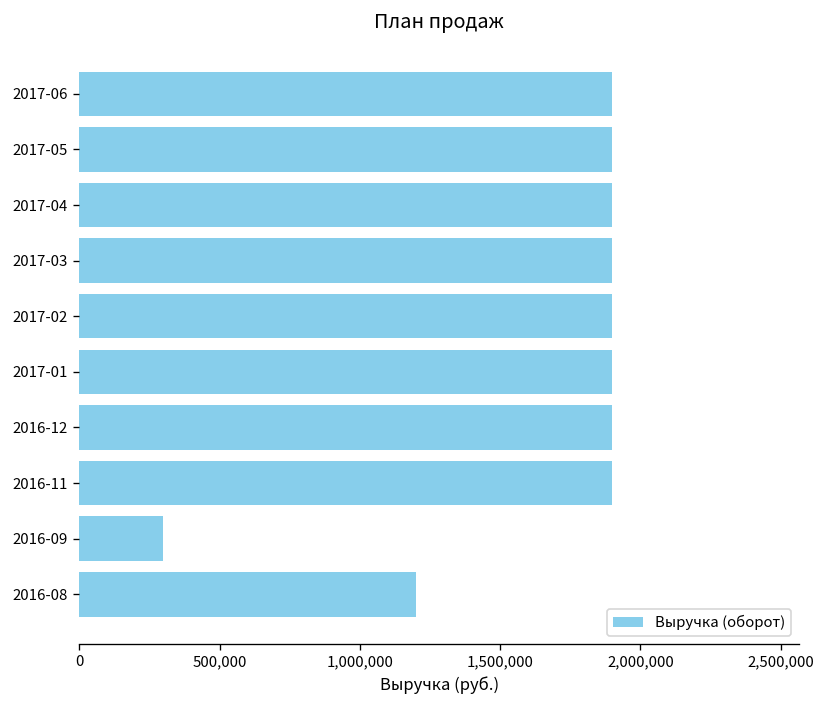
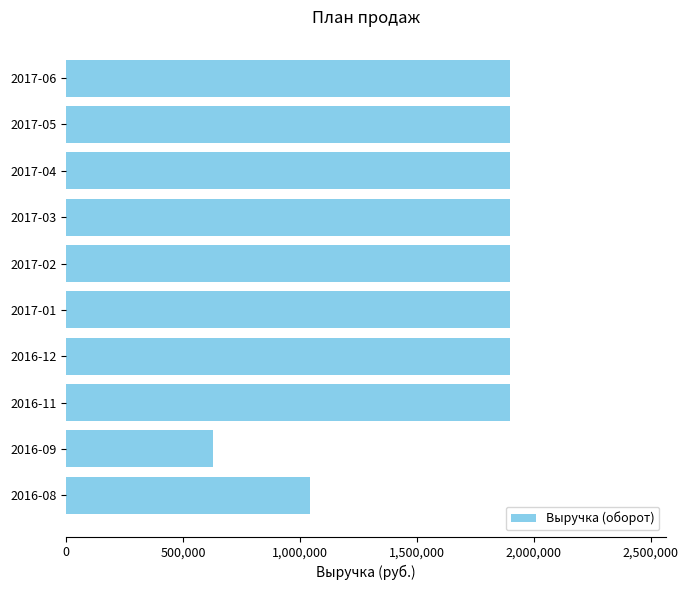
  {
    "2017-06": "1,900,000",
    "2017-05": "1,900,000",
    "2017-04": "1,900,000",
    "2017-03": "1,900,000",
    "2017-02": "1,900,000",
    "2017-01": "1,900,000",
    "2016-12": "1,900,000",
    "2016-11": "1,900,000",
-   "2016-09": "300,000",
-   "2016-08": "1,200,000"
+   "2016-09": "630,000",
+   "2016-08": "1,040,000"
  }
